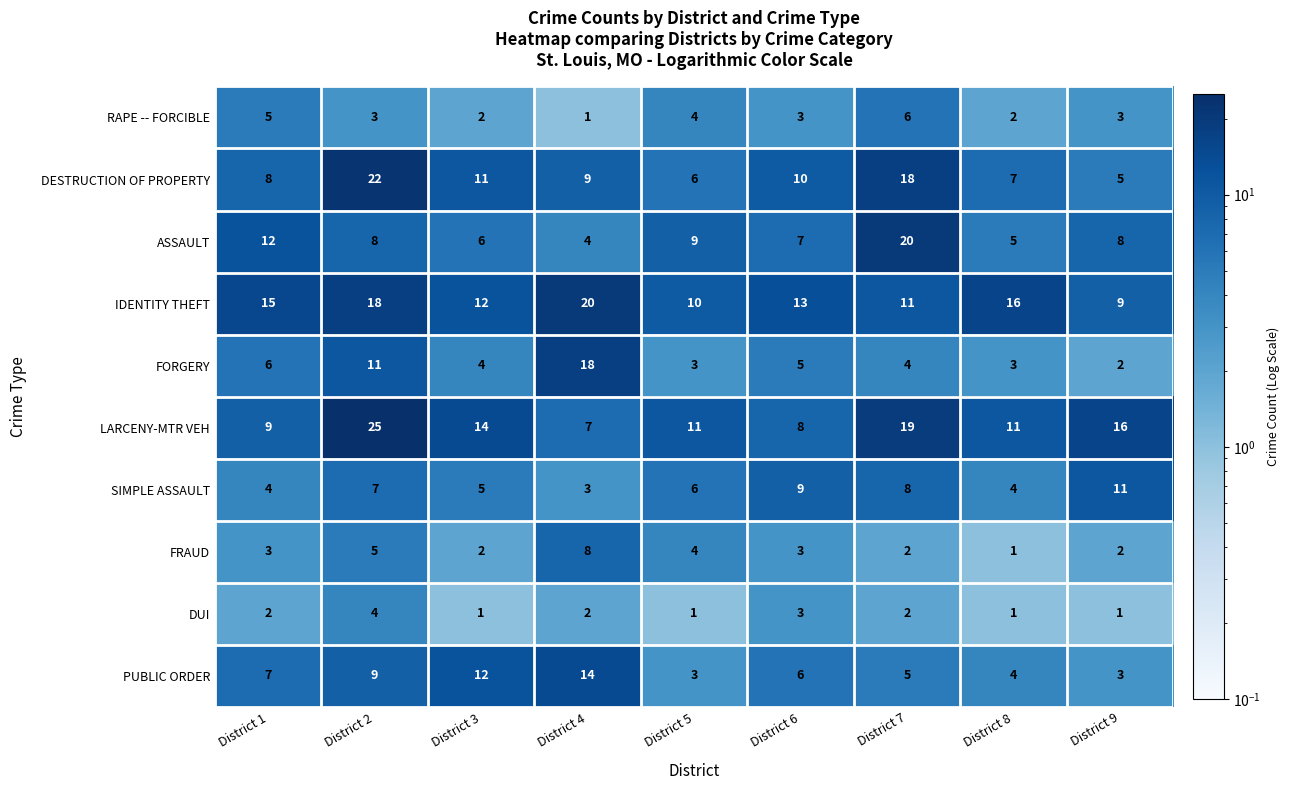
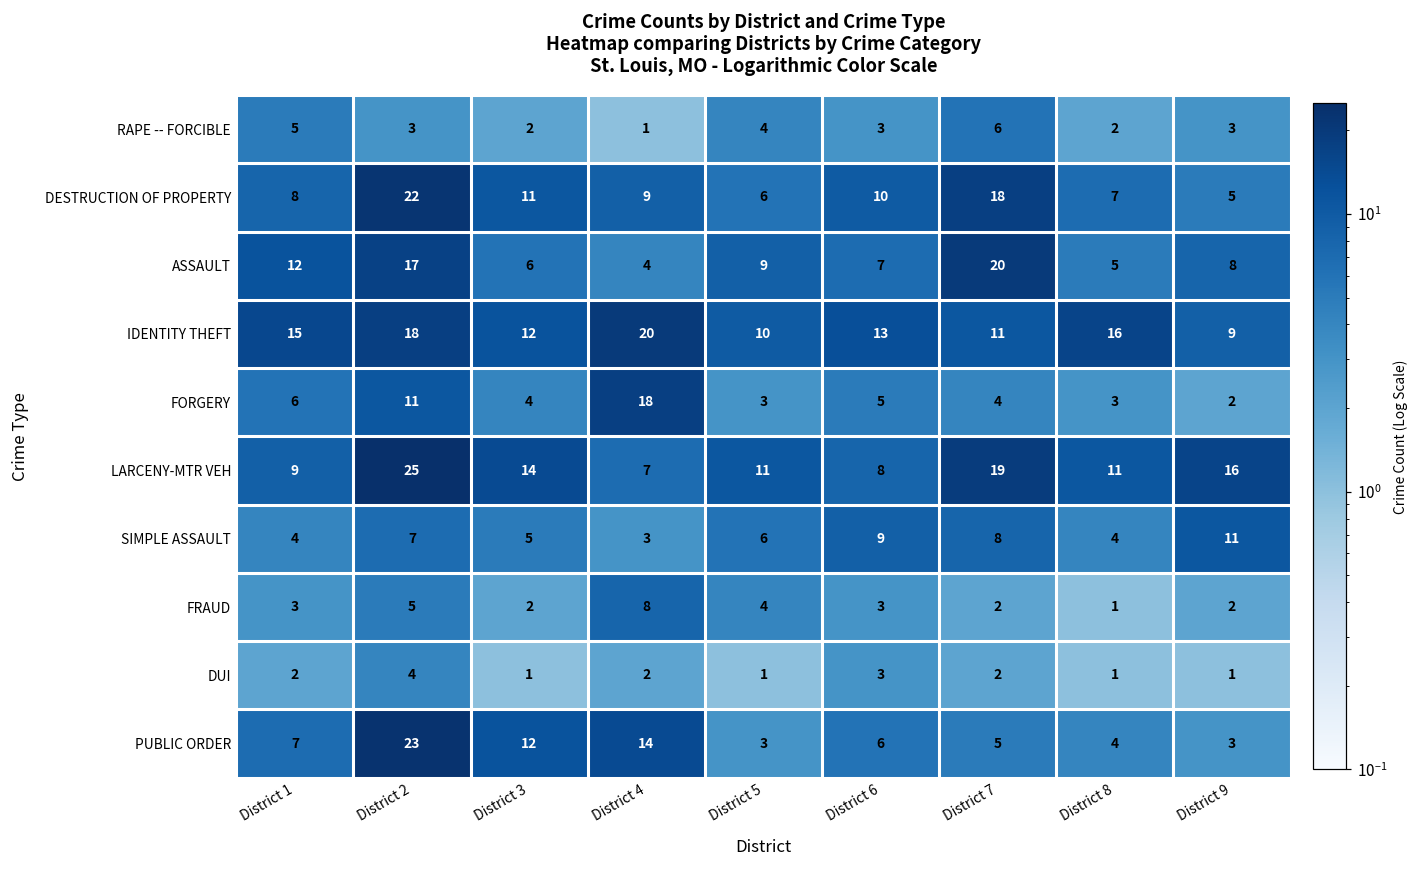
  {
    "RAPE -- FORCIBLE": {
      "District 1": 5,
      "District 2": 3,
      "District 3": 2,
      "District 4": 1,
      "District 5": 4,
      "District 6": 3,
      "District 7": 6,
      "District 8": 2,
      "District 9": 3
    },
    "DESTRUCTION OF PROPERTY": {
      "District 1": 8,
      "District 2": 22,
      "District 3": 11,
      "District 4": 9,
      "District 5": 6,
      "District 6": 10,
      "District 7": 18,
      "District 8": 7,
      "District 9": 5
    },
    "ASSAULT": {
      "District 1": 12,
-     "District 2": 8,
+     "District 2": 17,
      "District 3": 6,
      "District 4": 4,
      "District 5": 9,
      "District 6": 7,
      "District 7": 20,
      "District 8": 5,
      "District 9": 8
    },
    "IDENTITY THEFT": {
      "District 1": 15,
      "District 2": 18,
      "District 3": 12,
      "District 4": 20,
      "District 5": 10,
      "District 6": 13,
      "District 7": 11,
      "District 8": 16,
      "District 9": 9
    },
    "FORGERY": {
      "District 1": 6,
      "District 2": 11,
      "District 3": 4,
      "District 4": 18,
      "District 5": 3,
      "District 6": 5,
      "District 7": 4,
      "District 8": 3,
      "District 9": 2
    },
    "LARCENY-MTR VEH": {
      "District 1": 9,
      "District 2": 25,
      "District 3": 14,
      "District 4": 7,
      "District 5": 11,
      "District 6": 8,
      "District 7": 19,
      "District 8": 11,
      "District 9": 16
    },
    "SIMPLE ASSAULT": {
      "District 1": 4,
      "District 2": 7,
      "District 3": 5,
      "District 4": 3,
      "District 5": 6,
      "District 6": 9,
      "District 7": 8,
      "District 8": 4,
      "District 9": 11
    },
    "FRAUD": {
      "District 1": 3,
      "District 2": 5,
      "District 3": 2,
      "District 4": 8,
      "District 5": 4,
      "District 6": 3,
      "District 7": 2,
      "District 8": 1,
      "District 9": 2
    },
    "DUI": {
      "District 1": 2,
      "District 2": 4,
      "District 3": 1,
      "District 4": 2,
      "District 5": 1,
      "District 6": 3,
      "District 7": 2,
      "District 8": 1,
      "District 9": 1
    },
    "PUBLIC ORDER": {
      "District 1": 7,
-     "District 2": 9,
+     "District 2": 23,
      "District 3": 12,
      "District 4": 14,
      "District 5": 3,
      "District 6": 6,
      "District 7": 5,
      "District 8": 4,
      "District 9": 3
    }
  }
